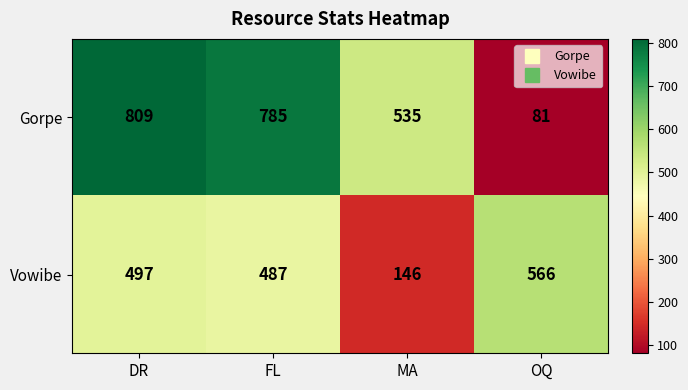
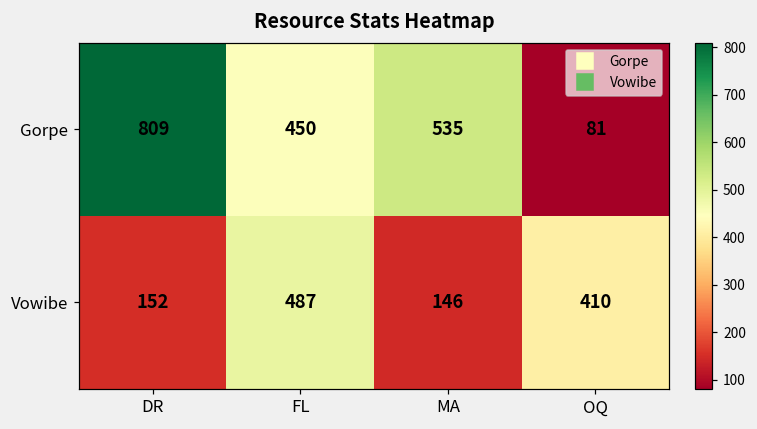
  {
    "Gorpe": {
      "DR": 809,
-     "FL": 785,
+     "FL": 450,
      "MA": 535,
      "OQ": 81
    },
    "Vowibe": {
-     "DR": 497,
+     "DR": 152,
      "FL": 487,
      "MA": 146,
-     "OQ": 566
+     "OQ": 410
    }
  }
